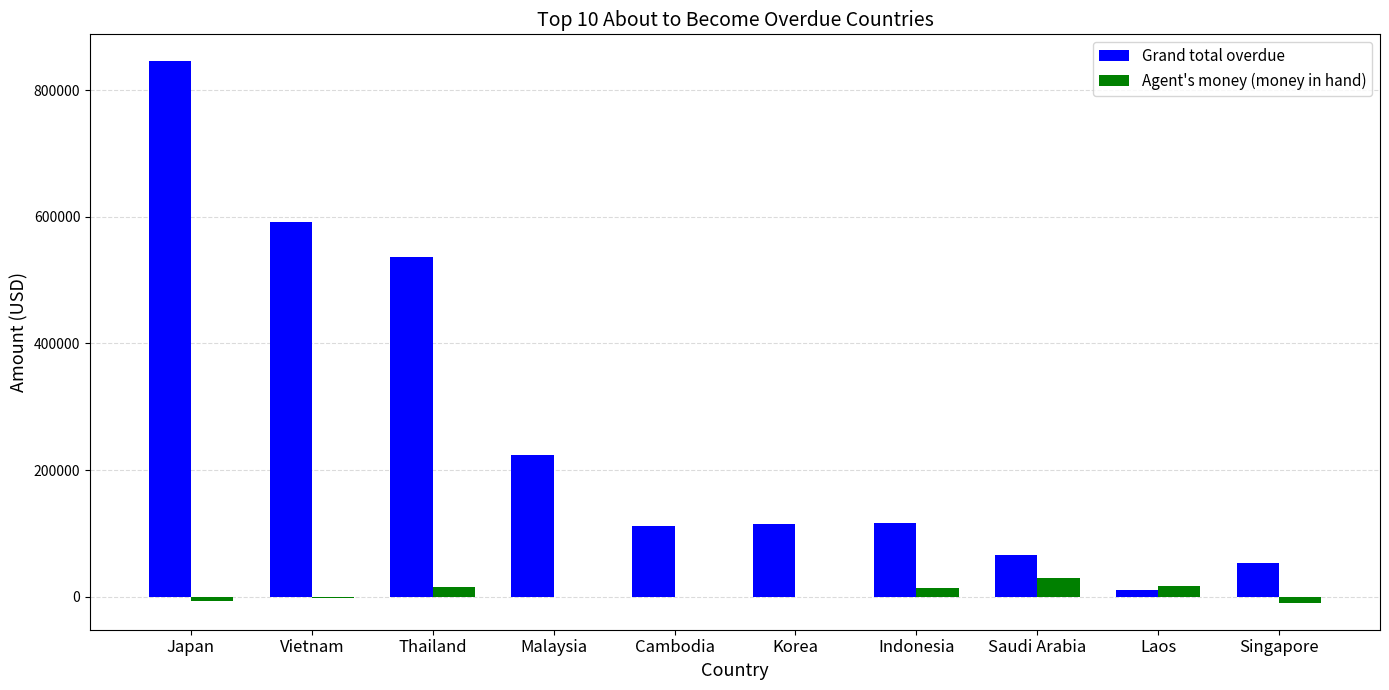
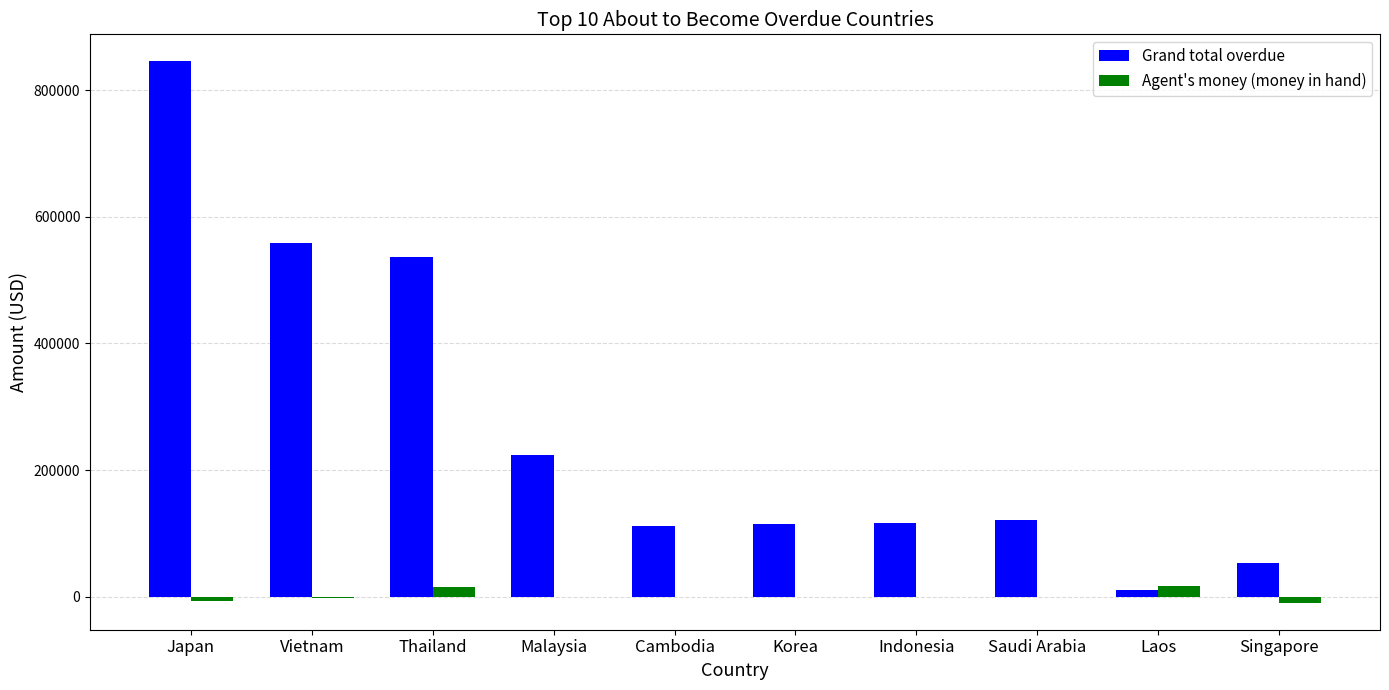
  {
    "Grand total overdue": {
      "Japan": 850000,
-     "Vietnam": 590000,
+     "Vietnam": 560000,
      "Thailand": 540000,
      "Malaysia": 220000,
      "Cambodia": 110000,
      "Korea": 110000,
      "Indonesia": 120000,
-     "Saudi Arabia": 70000,
+     "Saudi Arabia": 120000,
      "Laos": 10000,
      "Singapore": 50000
    },
    "Agent's money (money in hand)": {
      "Japan": -10000,
      "Thailand": 10000,
      "Malaysia": 0,
      "Cambodia": 0,
      "Korea": 0,
-     "Indonesia": 10000,
-     "Saudi Arabia": 30000,
+     "Indonesia": 0,
+     "Saudi Arabia": 0,
      "Laos": 20000,
      "Singapore": -10000
    }
  }
